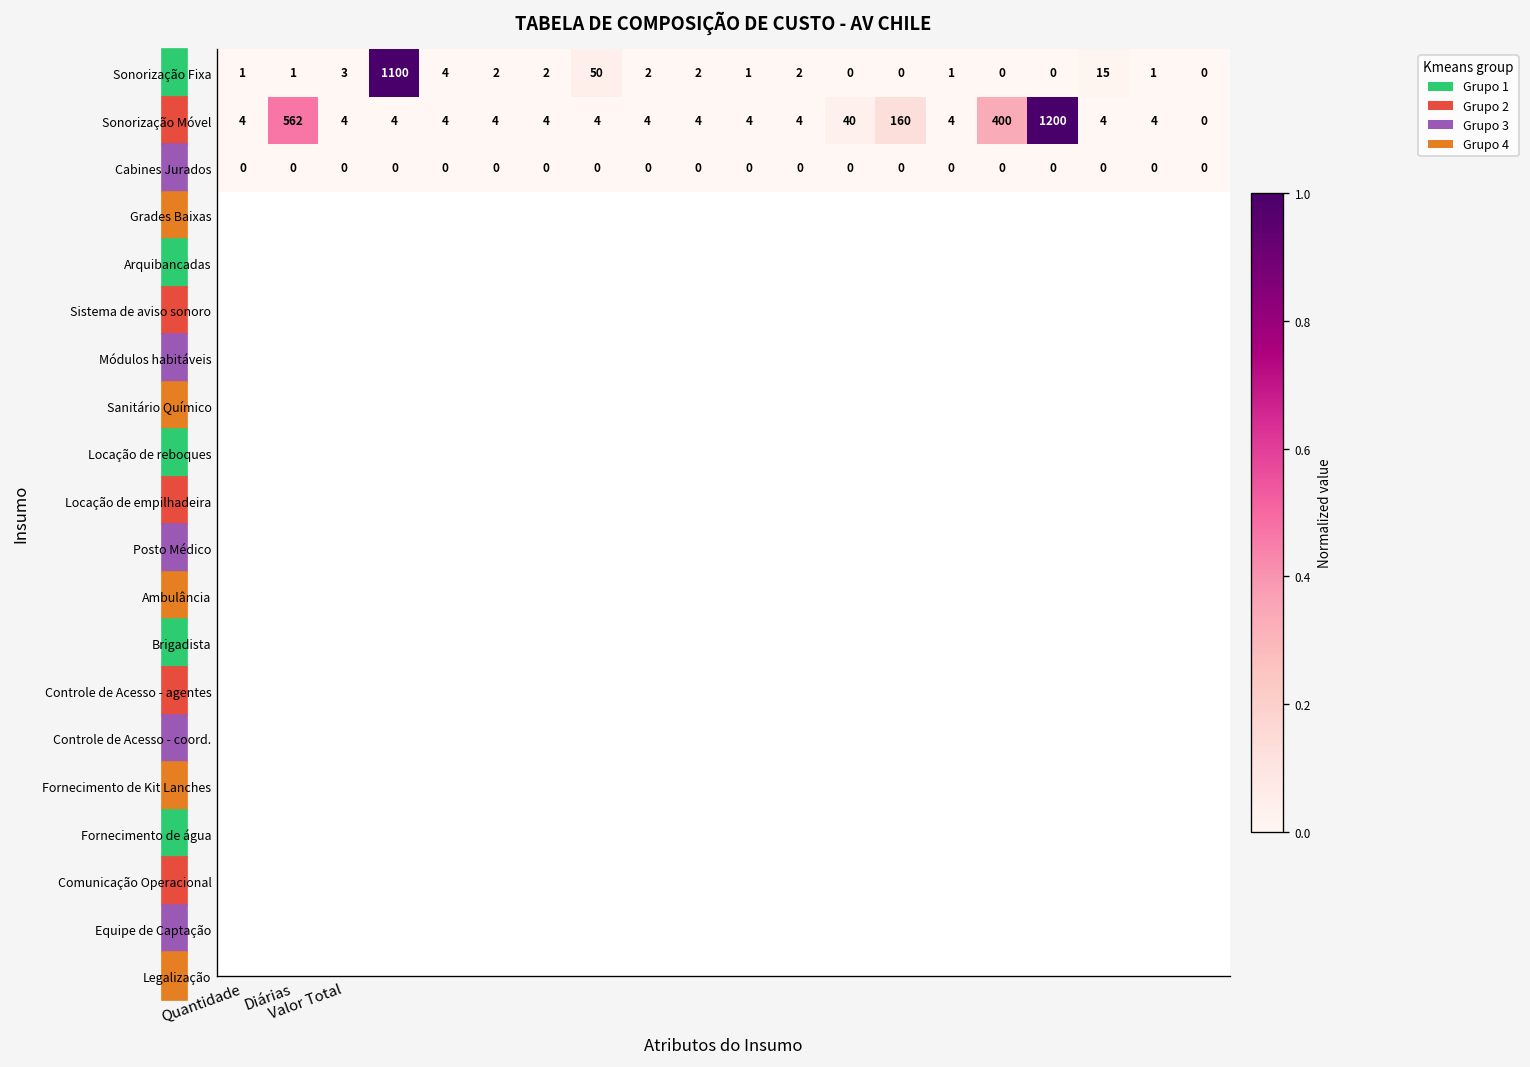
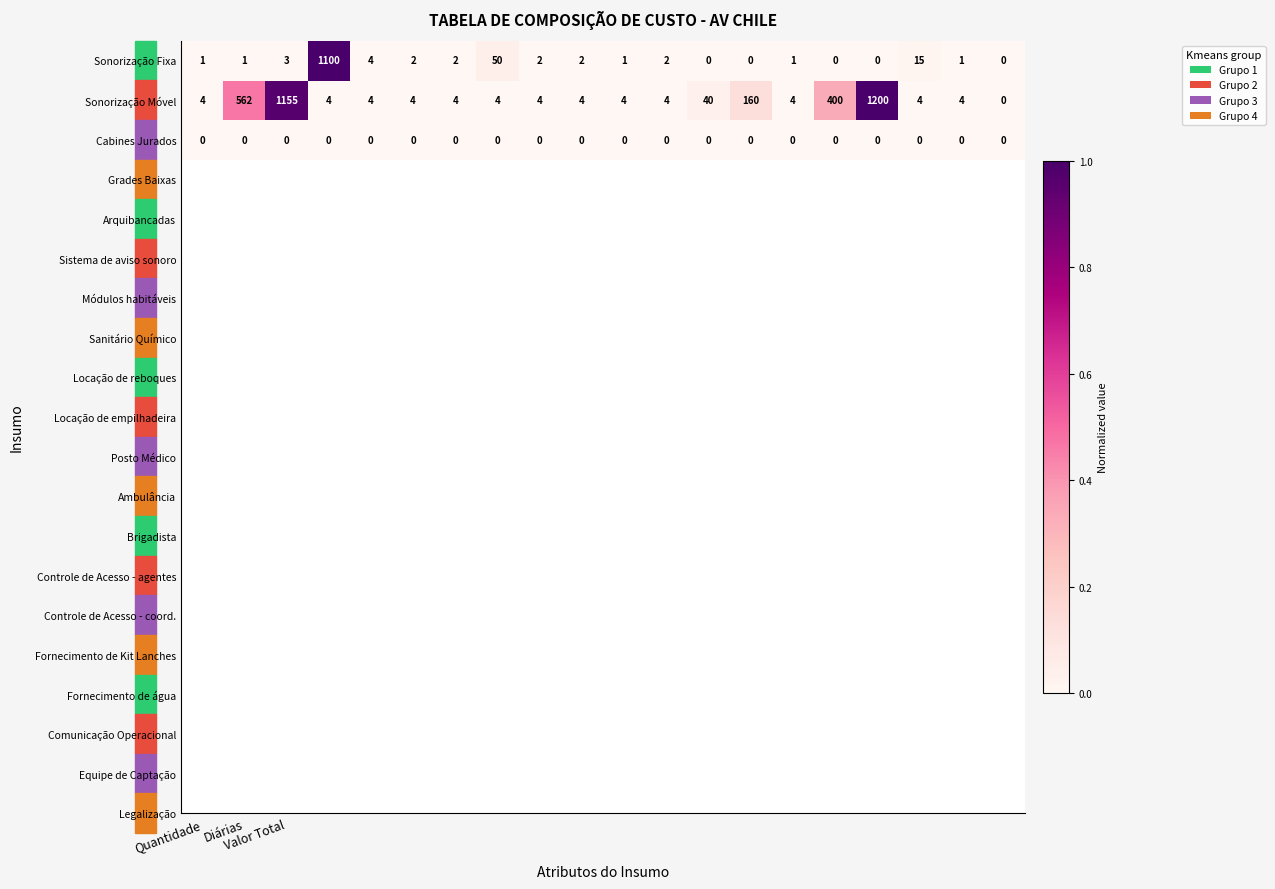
  {
    "Sonorização Fixa": {
      "Quantidade": 1,
      "Diárias": 1,
      "Valor Total": 3
    },
    "Sonorização Móvel": {
      "Quantidade": 4,
      "Diárias": 562,
-     "Valor Total": 4
+     "Valor Total": 1155
    },
    "Cabines Jurados": {
      "Quantidade": 0,
      "Diárias": 0,
      "Valor Total": 0
    }
  }
